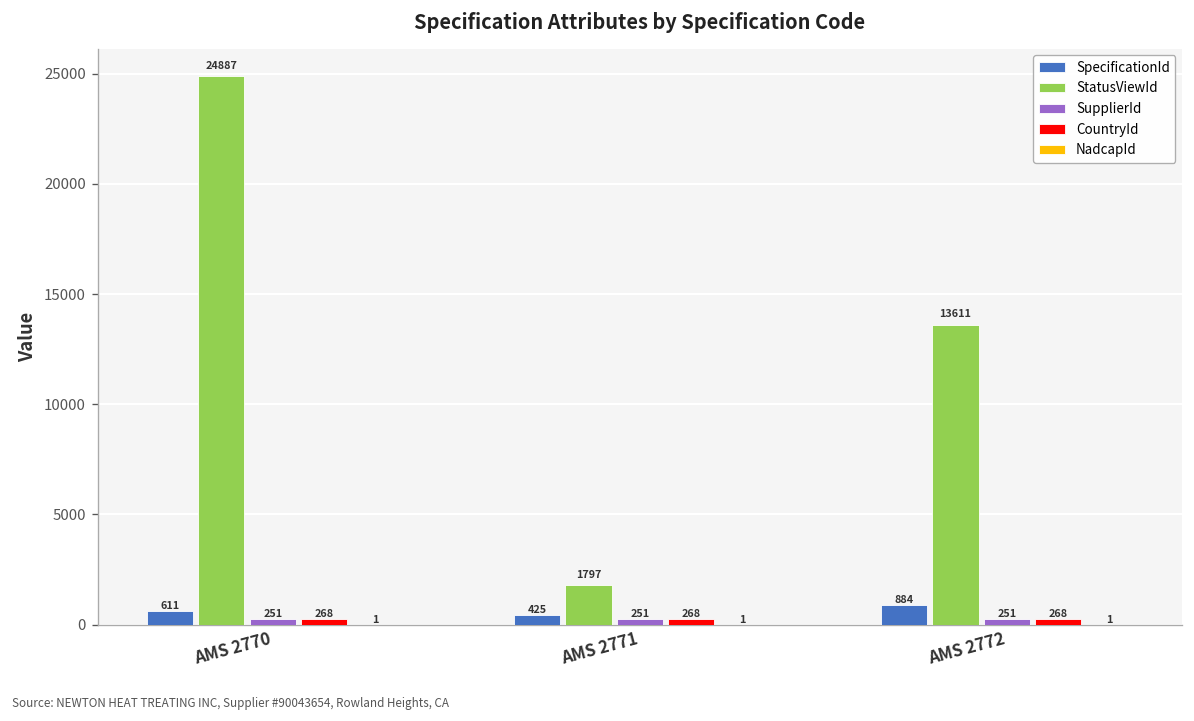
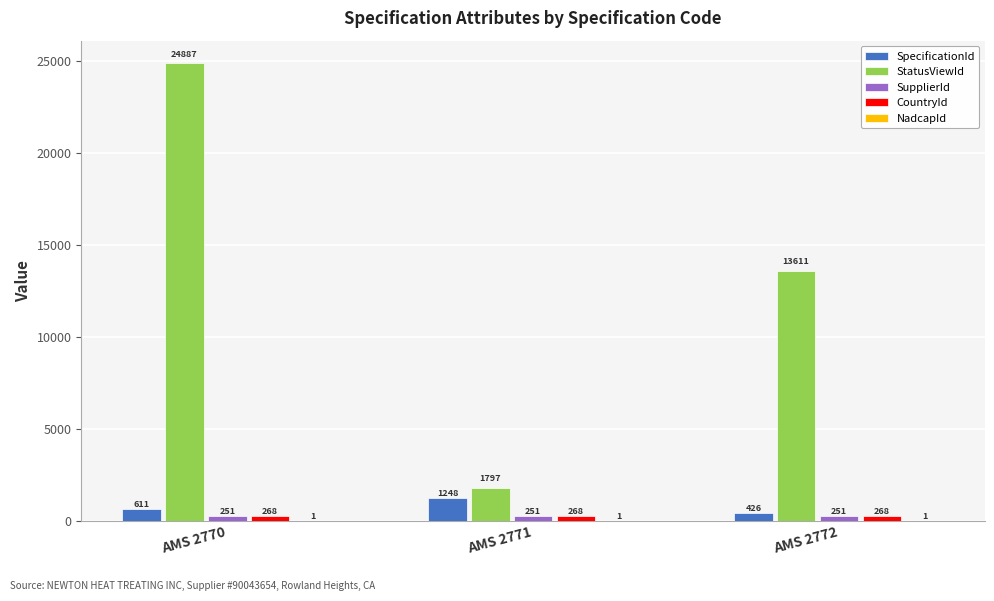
  {
    "SpecificationId": {
      "AMS 2770": 611,
-     "AMS 2771": 425,
-     "AMS 2772": 884
+     "AMS 2771": 1248,
+     "AMS 2772": 426
    },
    "StatusViewId": {
      "AMS 2770": 24887,
      "AMS 2771": 1797,
      "AMS 2772": 13611
    },
    "SupplierId": {
      "AMS 2770": 251,
      "AMS 2771": 251,
      "AMS 2772": 251
    },
    "CountryId": {
      "AMS 2770": 268,
      "AMS 2771": 268,
      "AMS 2772": 268
    },
    "NadcapId": {
      "AMS 2770": 1,
      "AMS 2771": 1,
      "AMS 2772": 1
    }
  }
